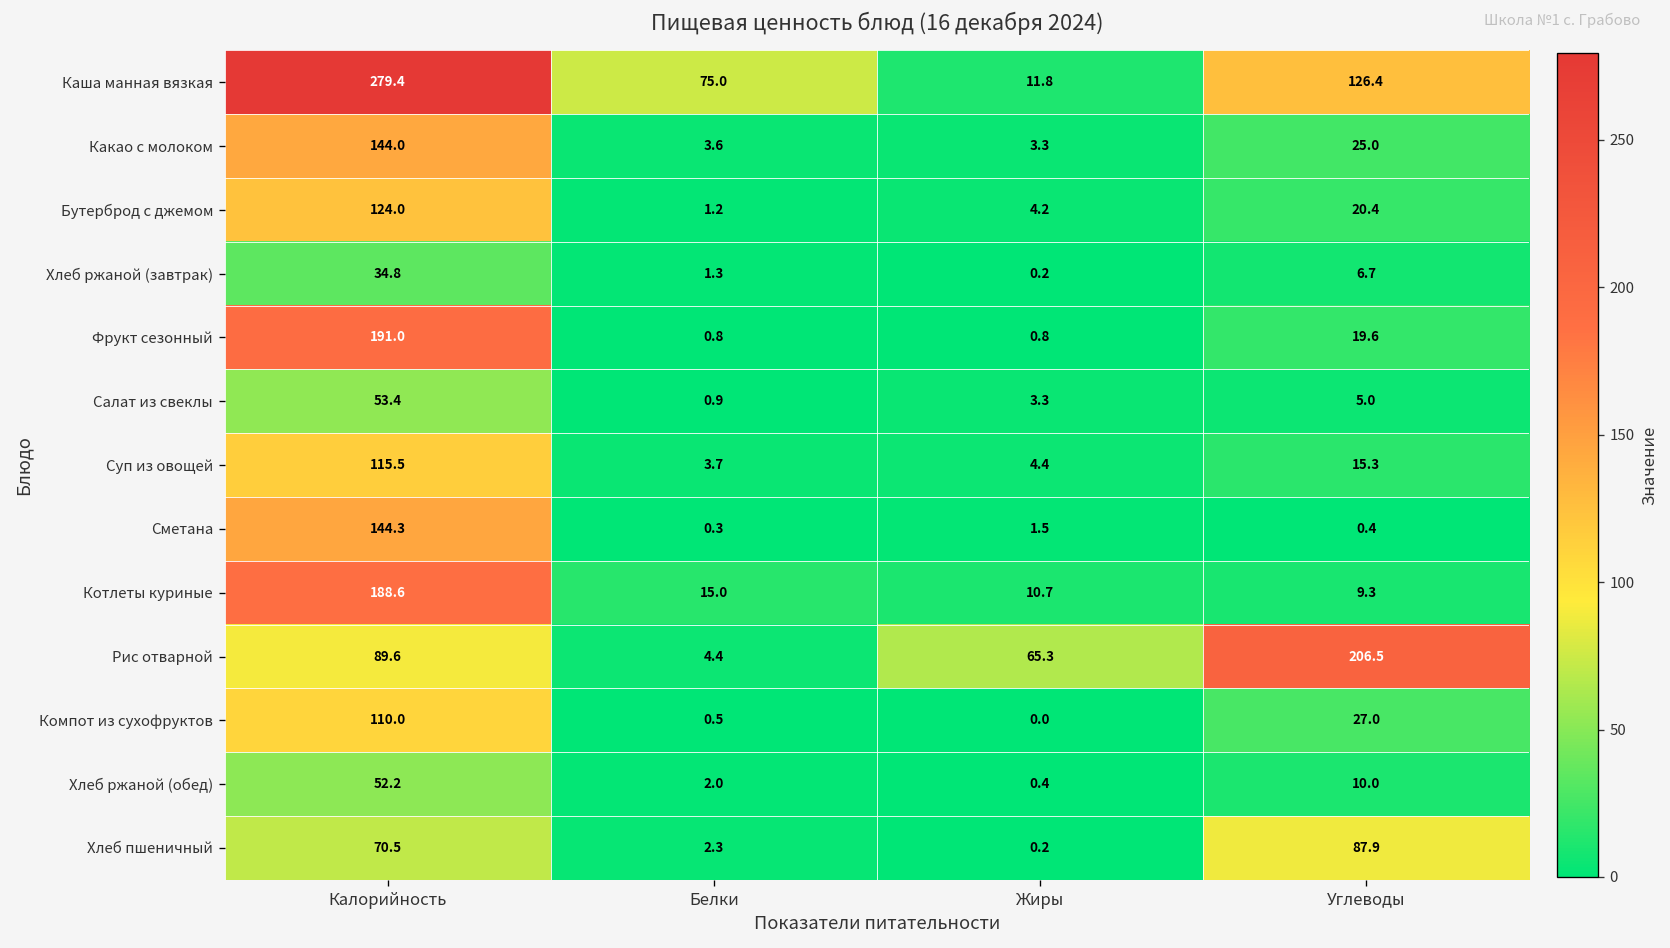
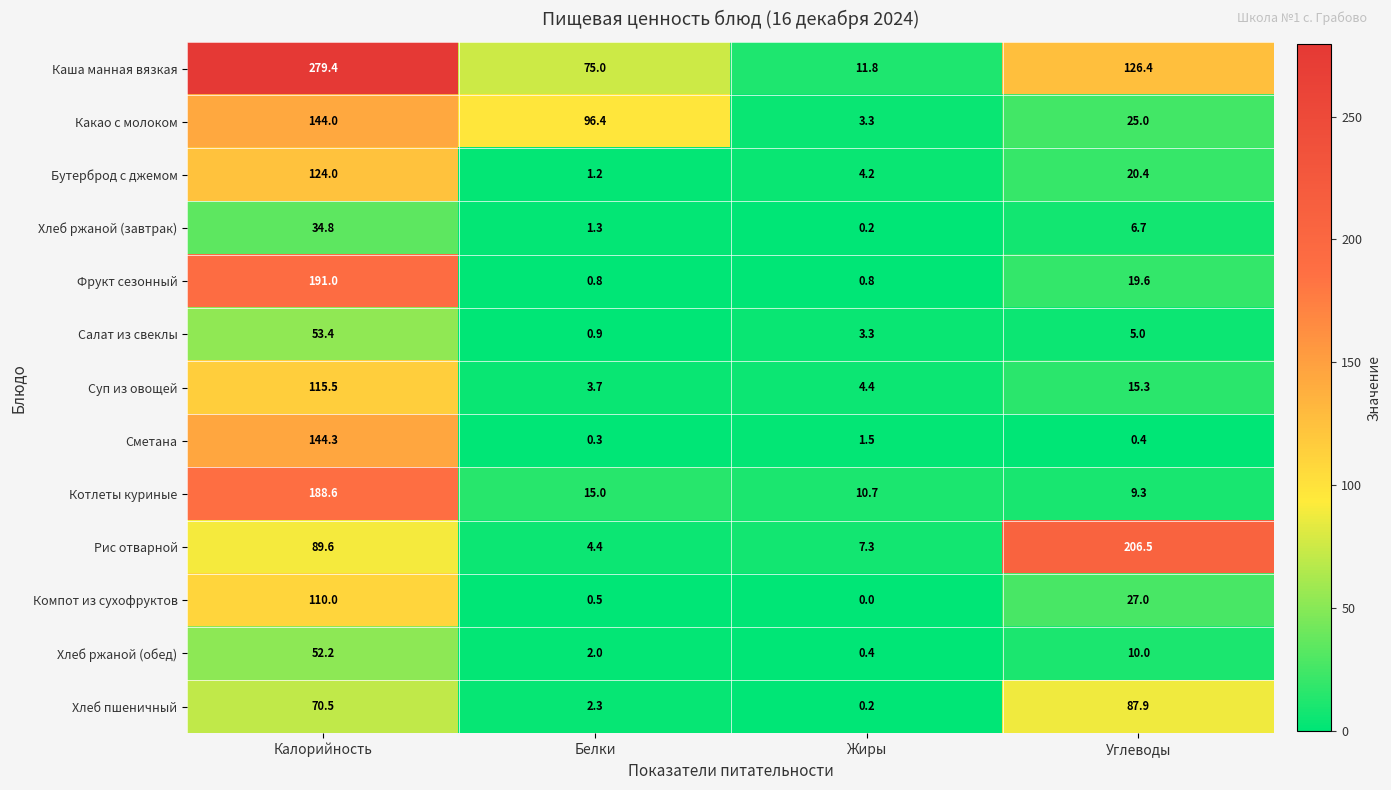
  {
    "Каша манная вязкая": {
      "Калорийность": 279.4,
      "Белки": 75.0,
      "Жиры": 11.8,
      "Углеводы": 126.4
    },
    "Какао с молоком": {
      "Калорийность": 144.0,
-     "Белки": 3.6,
+     "Белки": 96.4,
      "Жиры": 3.3,
      "Углеводы": 25.0
    },
    "Бутерброд с джемом": {
      "Калорийность": 124.0,
      "Белки": 1.2,
      "Жиры": 4.2,
      "Углеводы": 20.4
    },
    "Хлеб ржаной (завтрак)": {
      "Калорийность": 34.8,
      "Белки": 1.3,
      "Жиры": 0.2,
      "Углеводы": 6.7
    },
    "Фрукт сезонный": {
      "Калорийность": 191.0,
      "Белки": 0.8,
      "Жиры": 0.8,
      "Углеводы": 19.6
    },
    "Салат из свеклы": {
      "Калорийность": 53.4,
      "Белки": 0.9,
      "Жиры": 3.3,
      "Углеводы": 5.0
    },
    "Суп из овощей": {
      "Калорийность": 115.5,
      "Белки": 3.7,
      "Жиры": 4.4,
      "Углеводы": 15.3
    },
    "Сметана": {
      "Калорийность": 144.3,
      "Белки": 0.3,
      "Жиры": 1.5,
      "Углеводы": 0.4
    },
    "Котлеты куриные": {
      "Калорийность": 188.6,
      "Белки": 15.0,
      "Жиры": 10.7,
      "Углеводы": 9.3
    },
    "Рис отварной": {
      "Калорийность": 89.6,
      "Белки": 4.4,
-     "Жиры": 65.3,
+     "Жиры": 7.3,
      "Углеводы": 206.5
    },
    "Компот из сухофруктов": {
      "Калорийность": 110.0,
      "Белки": 0.5,
      "Жиры": 0.0,
      "Углеводы": 27.0
    },
    "Хлеб ржаной (обед)": {
      "Калорийность": 52.2,
      "Белки": 2.0,
      "Жиры": 0.4,
      "Углеводы": 10.0
    },
    "Хлеб пшеничный": {
      "Калорийность": 70.5,
      "Белки": 2.3,
      "Жиры": 0.2,
      "Углеводы": 87.9
    }
  }
